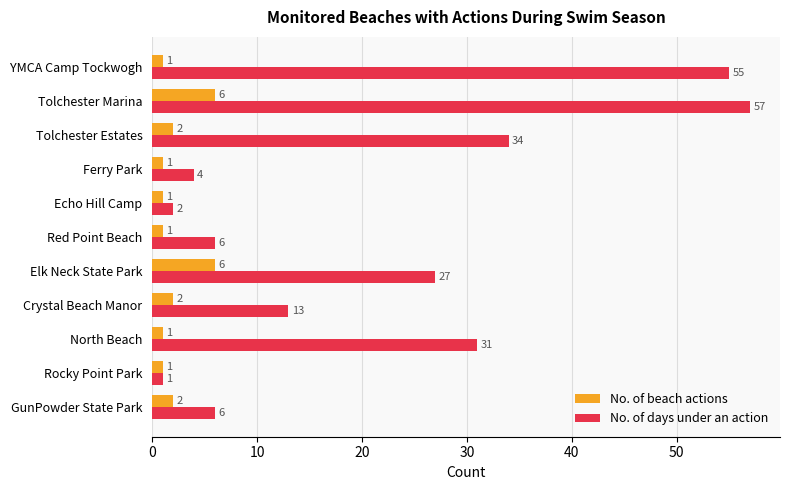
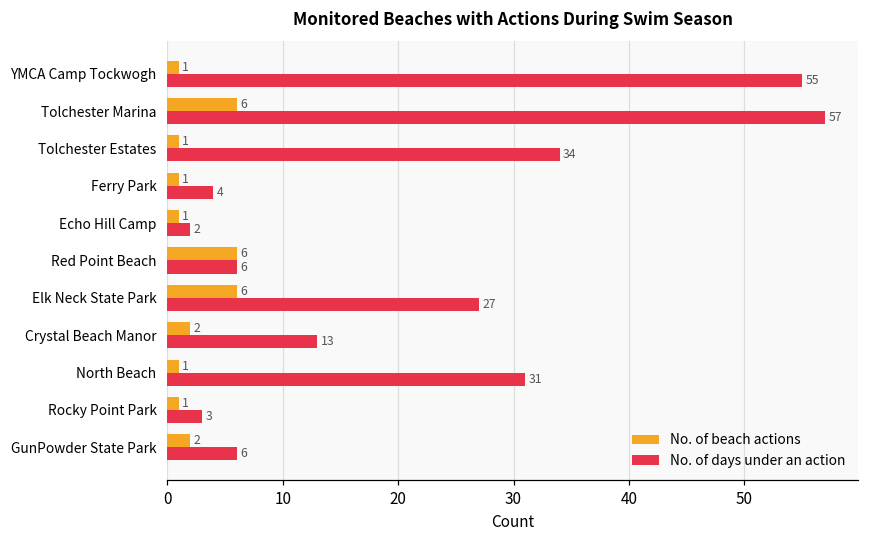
  {
    "No. of beach actions": {
      "YMCA Camp Tockwogh": 1,
      "Tolchester Marina": 6,
-     "Tolchester Estates": 2,
+     "Tolchester Estates": 1,
      "Ferry Park": 1,
      "Echo Hill Camp": 1,
-     "Red Point Beach": 1,
+     "Red Point Beach": 6,
      "Elk Neck State Park": 6,
      "Crystal Beach Manor": 2,
      "North Beach": 1,
      "Rocky Point Park": 1,
      "GunPowder State Park": 2
    },
    "No. of days under an action": {
      "YMCA Camp Tockwogh": 55,
      "Tolchester Marina": 57,
      "Tolchester Estates": 34,
      "Ferry Park": 4,
      "Echo Hill Camp": 2,
      "Red Point Beach": 6,
      "Elk Neck State Park": 27,
      "Crystal Beach Manor": 13,
      "North Beach": 31,
-     "Rocky Point Park": 1,
+     "Rocky Point Park": 3,
      "GunPowder State Park": 6
    }
  }
